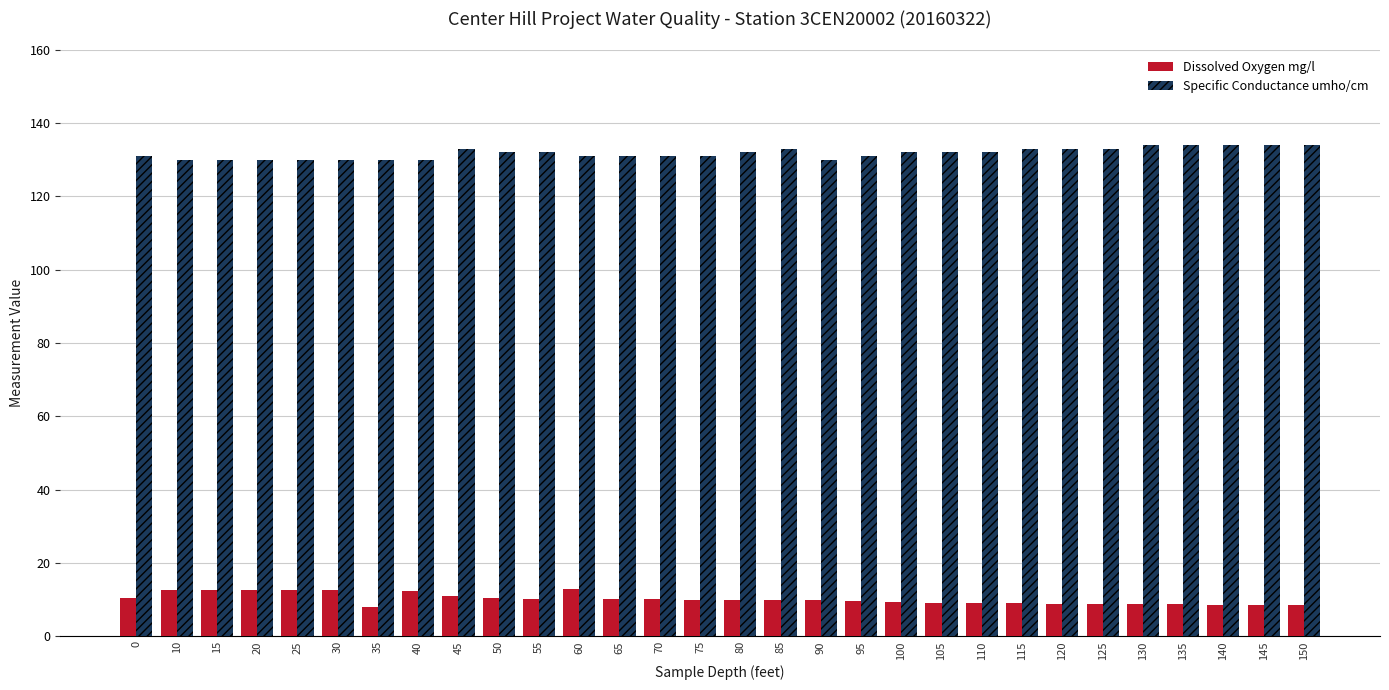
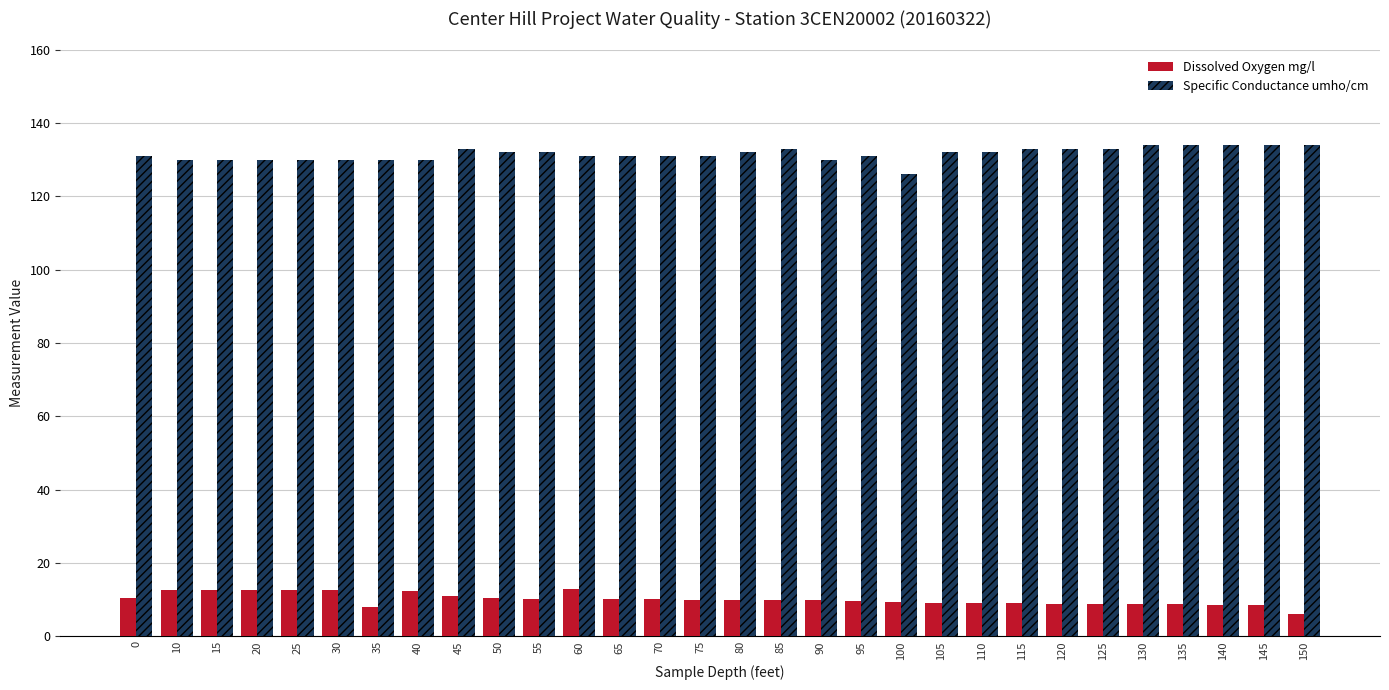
  {
    "Dissolved Oxygen mg/l": {
      "0": 11,
      "10": 13,
      "15": 13,
      "20": 13,
      "25": 13,
      "30": 13,
      "35": 8,
      "40": 12,
      "45": 11,
      "50": 10,
      "55": 10,
      "60": 13,
      "65": 10,
      "70": 10,
      "75": 10,
      "80": 10,
      "85": 10,
      "90": 10,
      "95": 10,
      "100": 10,
      "105": 9,
      "110": 9,
      "115": 9,
      "120": 9,
      "125": 9,
      "130": 9,
      "135": 9,
      "140": 9,
      "145": 9,
-     "150": 9
+     "150": 6
    },
    "Specific Conductance umho/cm": {
      "0": 131,
      "10": 130,
      "15": 130,
      "20": 130,
      "25": 130,
      "30": 130,
      "35": 130,
      "40": 130,
      "45": 133,
      "50": 132,
      "55": 132,
      "60": 131,
      "65": 131,
      "70": 131,
      "75": 131,
      "80": 132,
      "85": 133,
      "90": 130,
      "95": 131,
-     "100": 132,
+     "100": 126,
      "105": 132,
      "110": 132,
      "115": 133,
      "120": 133,
      "125": 133,
      "130": 134,
      "135": 134,
      "140": 134,
      "145": 134,
      "150": 134
    }
  }
